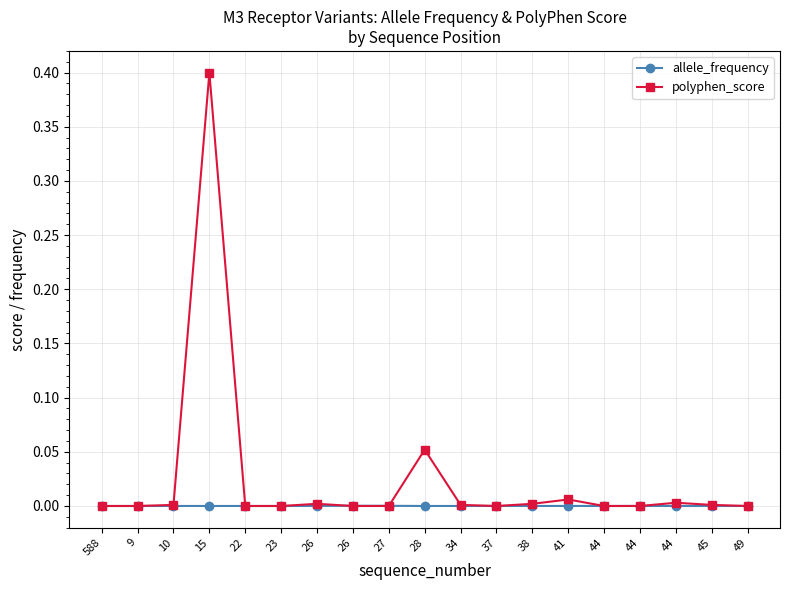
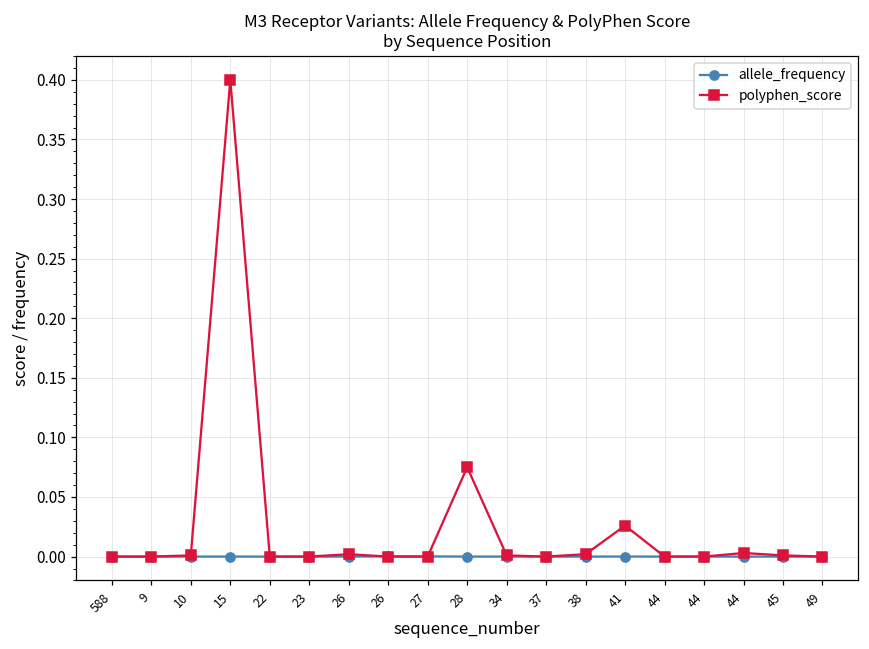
  {
    "allele_frequency": {
      "15": 0.000,
      "28": 0.000,
      "41": 0.000
    },
    "polyphen_score": {
      "15": 0.400,
-     "28": 0.052,
-     "41": 0.006
+     "28": 0.075,
+     "41": 0.026
    }
  }
